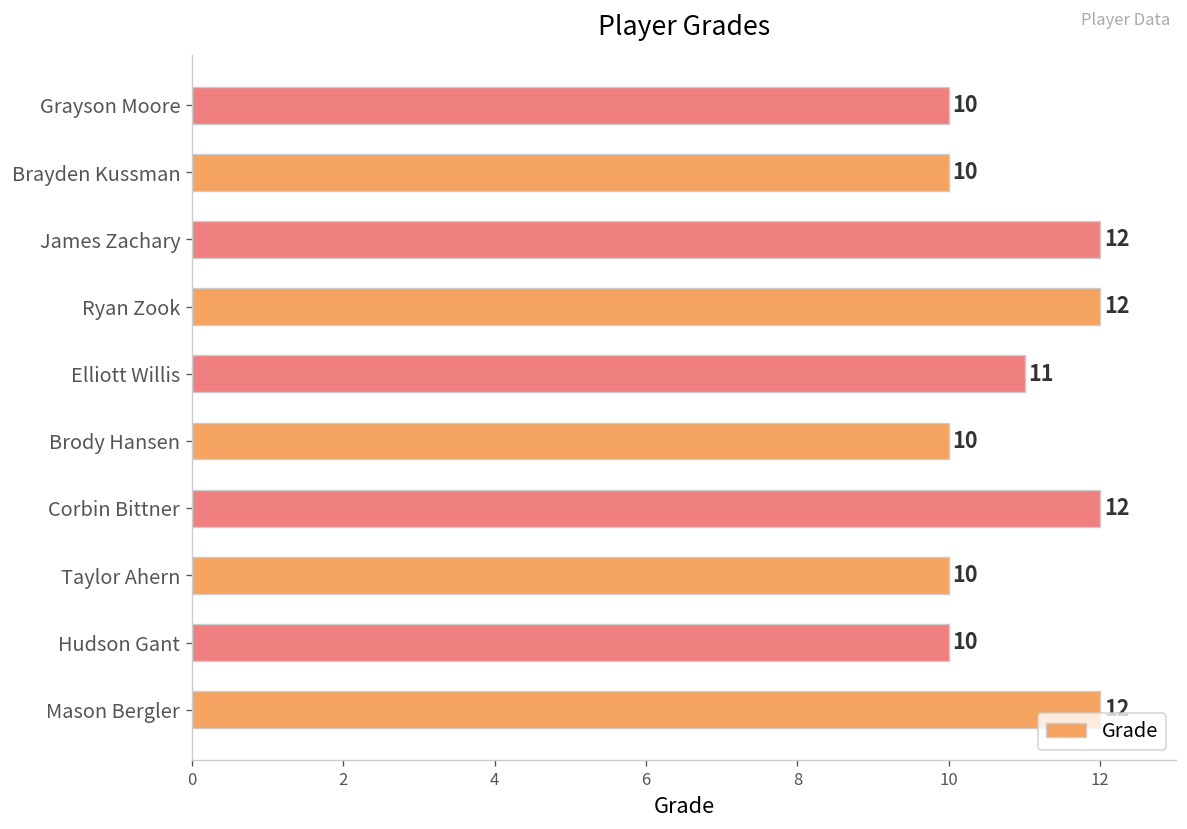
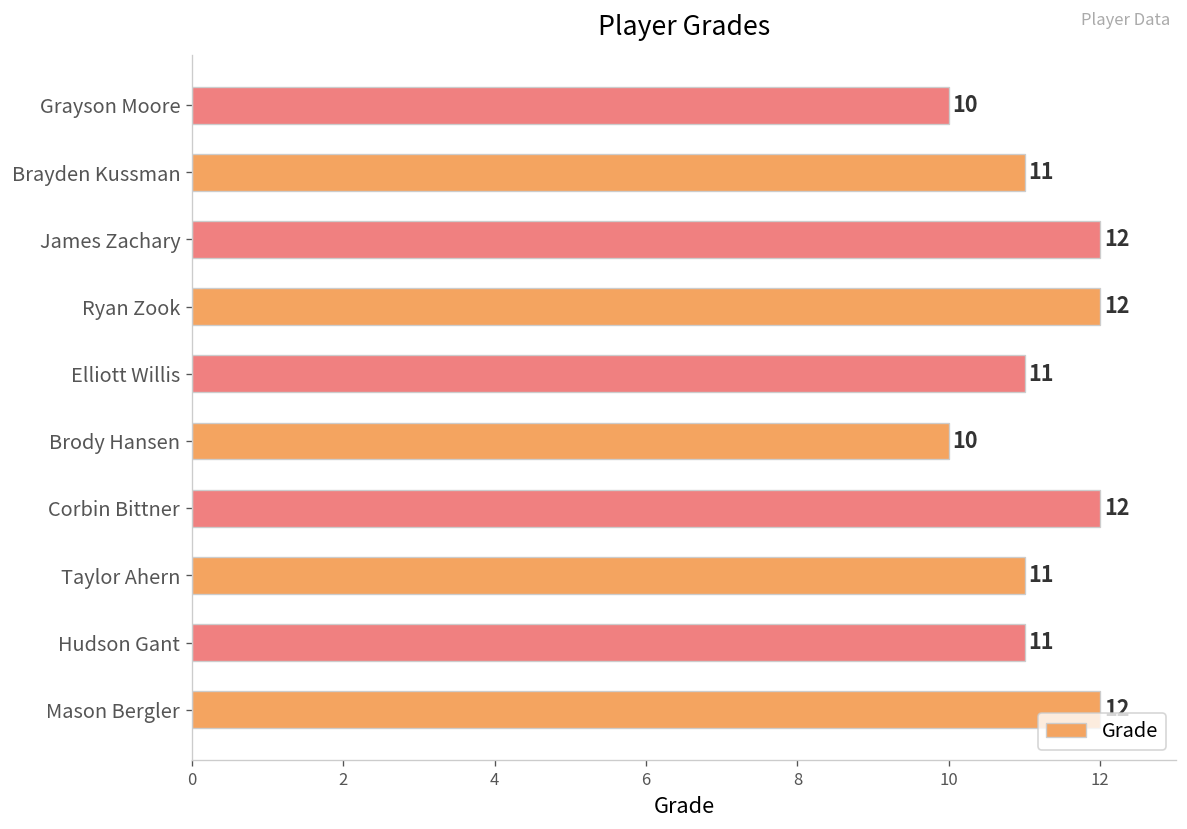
  {
    "Grayson Moore": 10,
-   "Brayden Kussman": 10,
+   "Brayden Kussman": 11,
    "James Zachary": 12,
    "Ryan Zook": 12,
    "Elliott Willis": 11,
    "Brody Hansen": 10,
    "Corbin Bittner": 12,
-   "Taylor Ahern": 10,
-   "Hudson Gant": 10
+   "Taylor Ahern": 11,
+   "Hudson Gant": 11
  }
